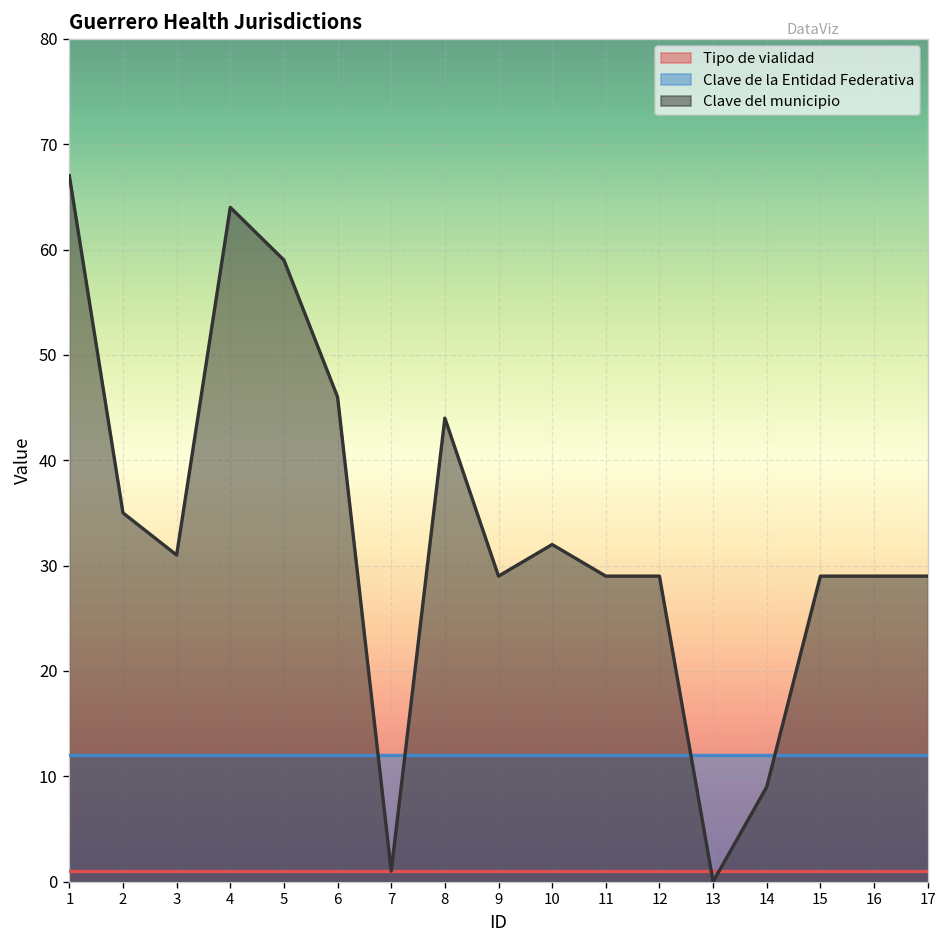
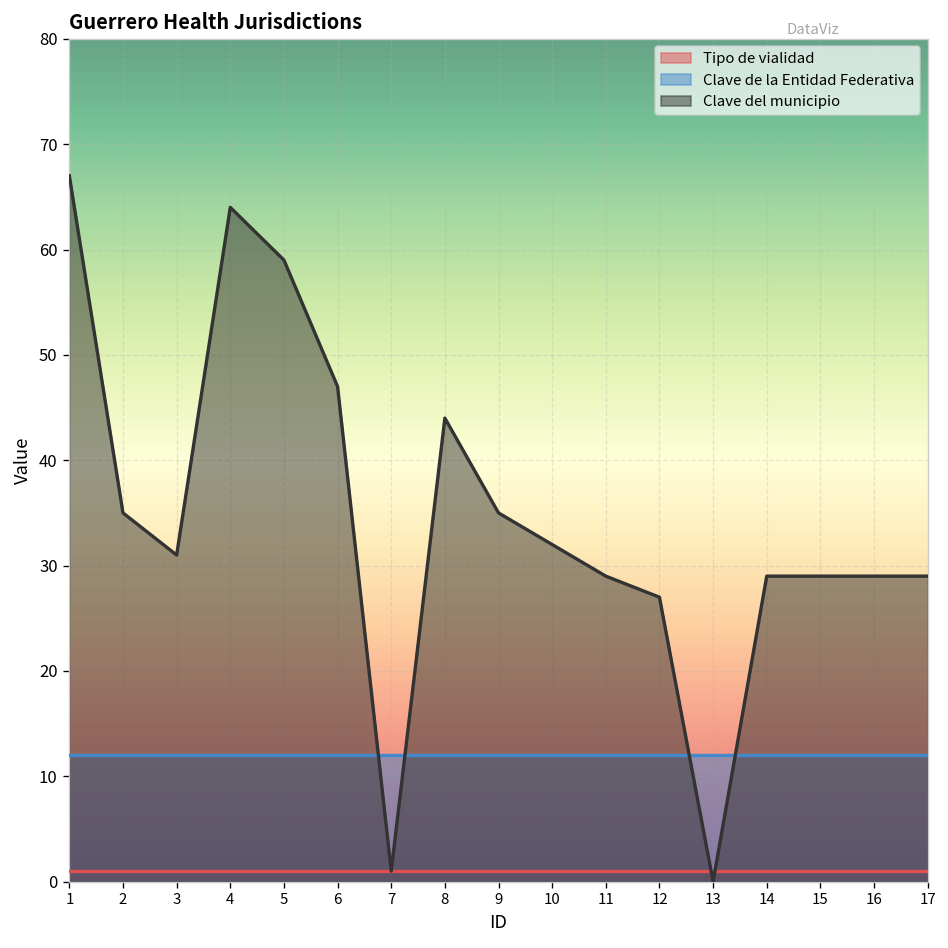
  {
    "Tipo de vialidad": {
      "1": 1,
      "2": 1,
      "3": 1,
      "4": 1,
      "5": 1,
      "6": 1,
      "8": 1,
      "9": 1,
      "10": 1,
      "11": 1,
      "12": 1,
      "13": 1,
      "14": 1,
      "15": 1,
      "16": 1,
      "17": 1
    },
    "Clave de la Entidad Federativa": {
      "1": 12,
      "2": 12,
      "3": 12,
      "4": 12,
      "5": 12,
      "6": 12,
      "7": 12,
      "8": 12,
      "9": 12,
      "10": 12,
      "11": 12,
      "12": 12,
      "13": 12,
      "14": 12,
      "15": 12,
      "16": 12,
      "17": 12
    },
    "Clave del municipio": {
      "1": 67,
      "2": 35,
      "3": 31,
      "4": 64,
      "5": 59,
-     "6": 46,
+     "6": 47,
      "8": 44,
-     "9": 29,
+     "9": 35,
      "10": 32,
      "11": 29,
-     "12": 29,
+     "12": 27,
      "13": 0,
-     "14": 9,
+     "14": 29,
      "15": 29,
      "16": 29,
      "17": 29
    }
  }
